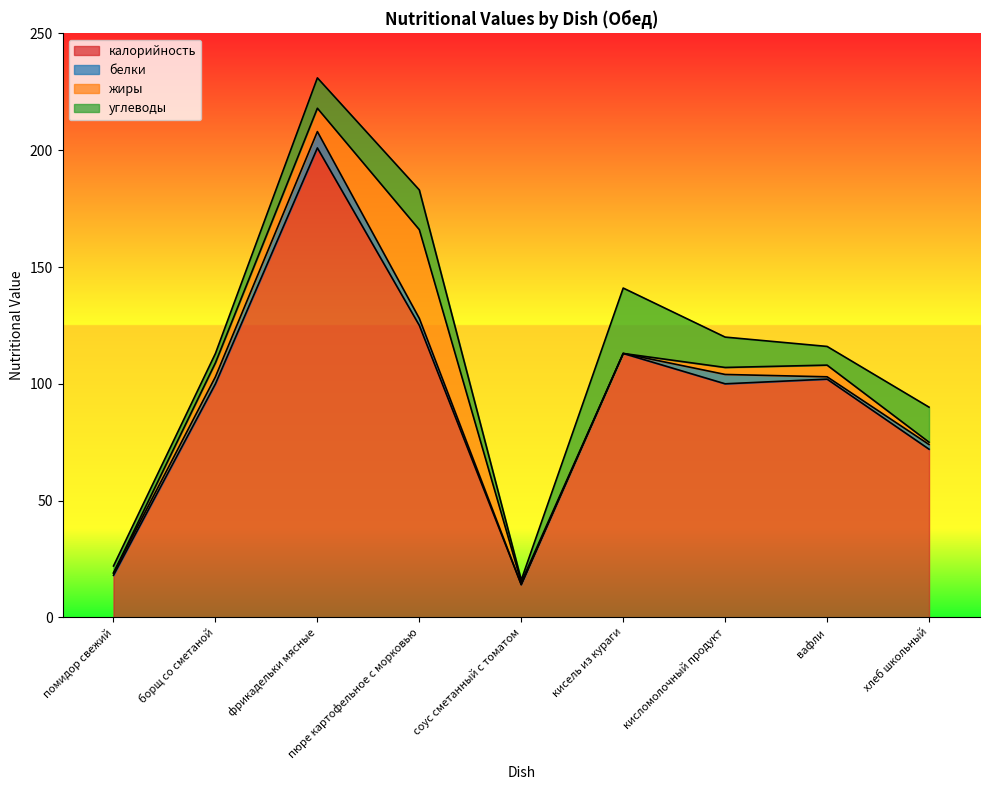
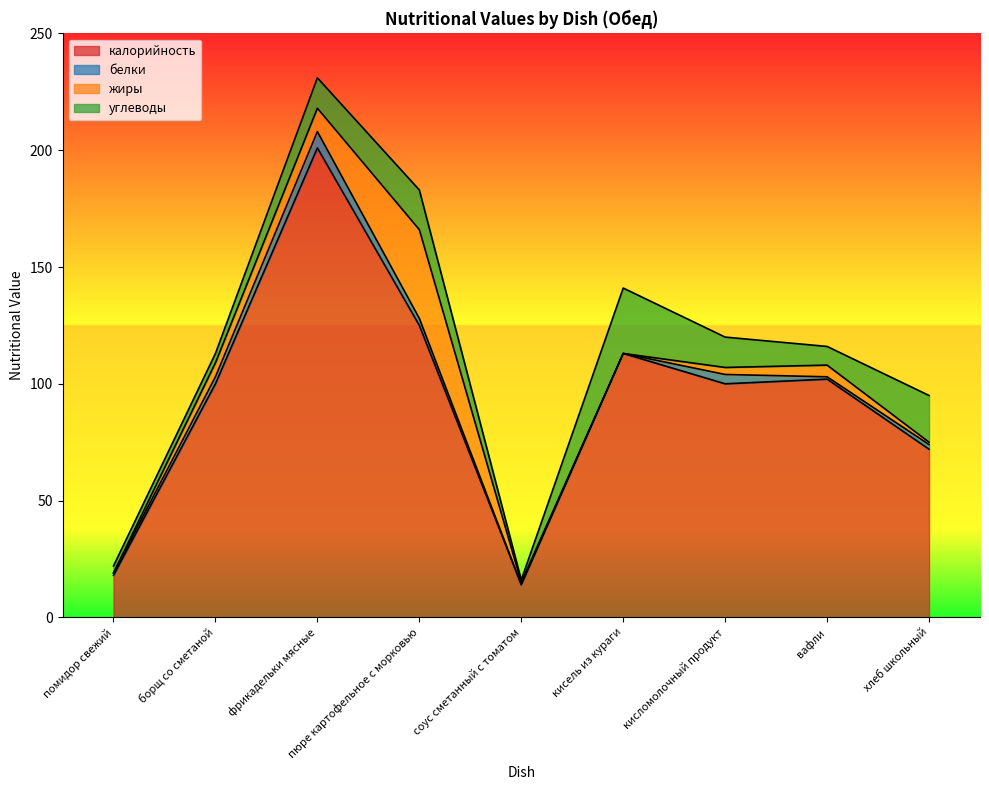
  {
    "калорийность": {
      "борщ со сметаной": 100,
      "фрикадельки мясные": 201,
      "пюре картофельное с морковью": 125,
      "кисломолочный продукт": 100,
      "хлеб школьный": 72
    },
    "белки": {
      "борщ со сметаной": 3,
      "фрикадельки мясные": 7,
      "пюре картофельное с морковью": 3,
      "кисломолочный продукт": 4
    },
    "жиры": {
      "борщ со сметаной": 6,
      "фрикадельки мясные": 10,
      "пюре картофельное с морковью": 38,
      "кисломолочный продукт": 3,
      "вафли": 5
    },
    "углеводы": {
      "помидор свежий": 3,
      "борщ со сметаной": 4,
      "фрикадельки мясные": 13,
      "пюре картофельное с морковью": 17,
      "кисель из кураги": 28,
      "кисломолочный продукт": 13,
      "вафли": 8,
-     "хлеб школьный": 15
+     "хлеб школьный": 20
    }
  }
